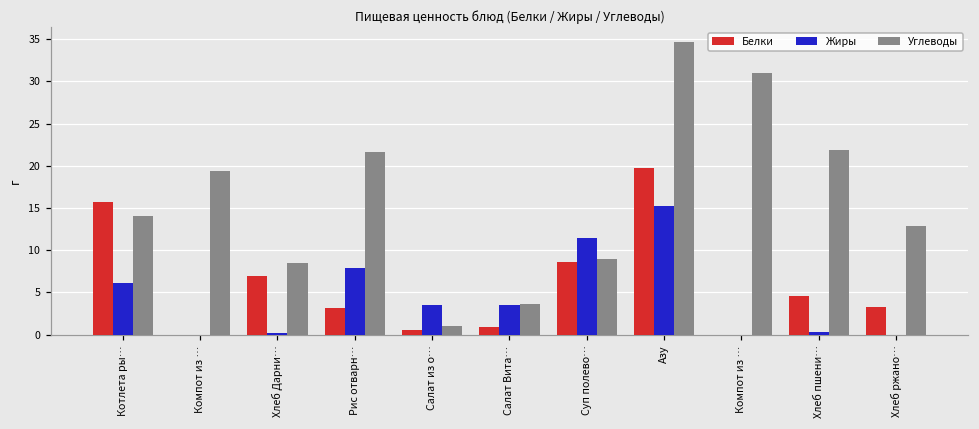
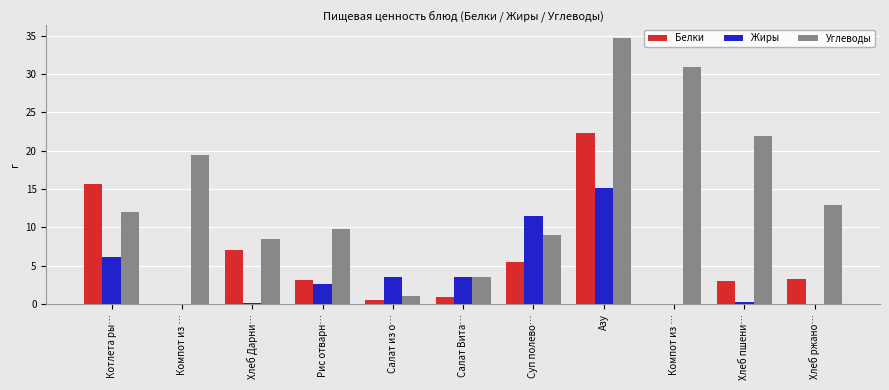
  {
    "Белки": {
      "Котлета ры…": 16,
      "Хлеб Дарни…": 7,
      "Рис отварн…": 3,
      "Салат из о…": 1,
      "Салат Вита…": 1,
-     "Суп полево…": 9,
-     "Азу": 20,
-     "Хлеб пшени…": 5,
+     "Суп полево…": 6,
+     "Азу": 22,
+     "Хлеб пшени…": 3,
      "Хлеб ржано…": 3
    },
    "Жиры": {
      "Котлета ры…": 6,
-     "Рис отварн…": 8,
+     "Рис отварн…": 3,
      "Салат из о…": 4,
      "Салат Вита…": 4,
      "Суп полево…": 12,
      "Азу": 15,
      "Хлеб ржано…": 0
    },
    "Углеводы": {
-     "Котлета ры…": 14,
+     "Котлета ры…": 12,
      "Хлеб Дарни…": 9,
-     "Рис отварн…": 22,
+     "Рис отварн…": 10,
      "Салат из о…": 1,
      "Салат Вита…": 4,
      "Суп полево…": 9,
      "Азу": 35,
      "Хлеб пшени…": 22,
      "Хлеб ржано…": 13
    }
  }
